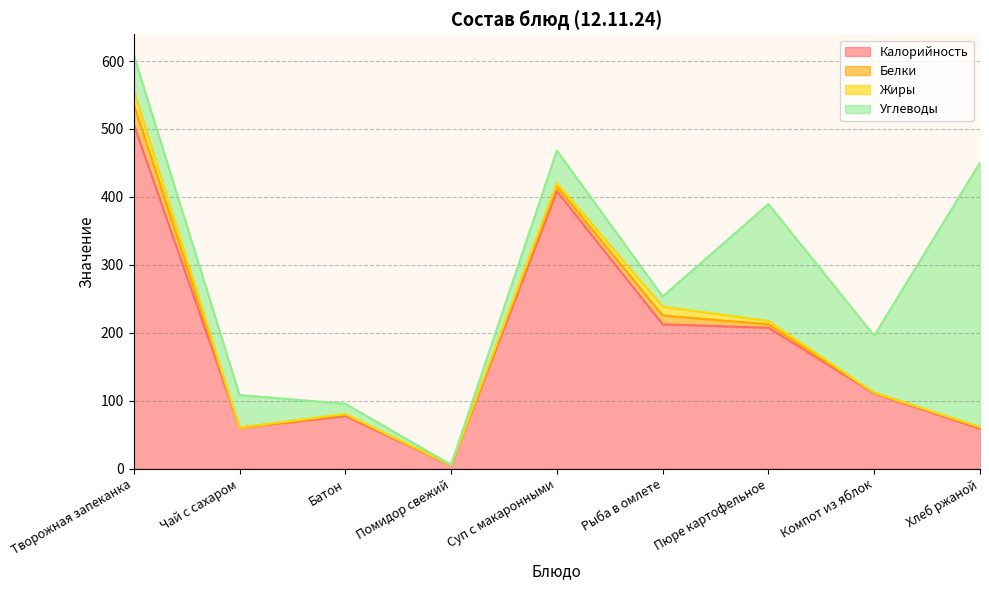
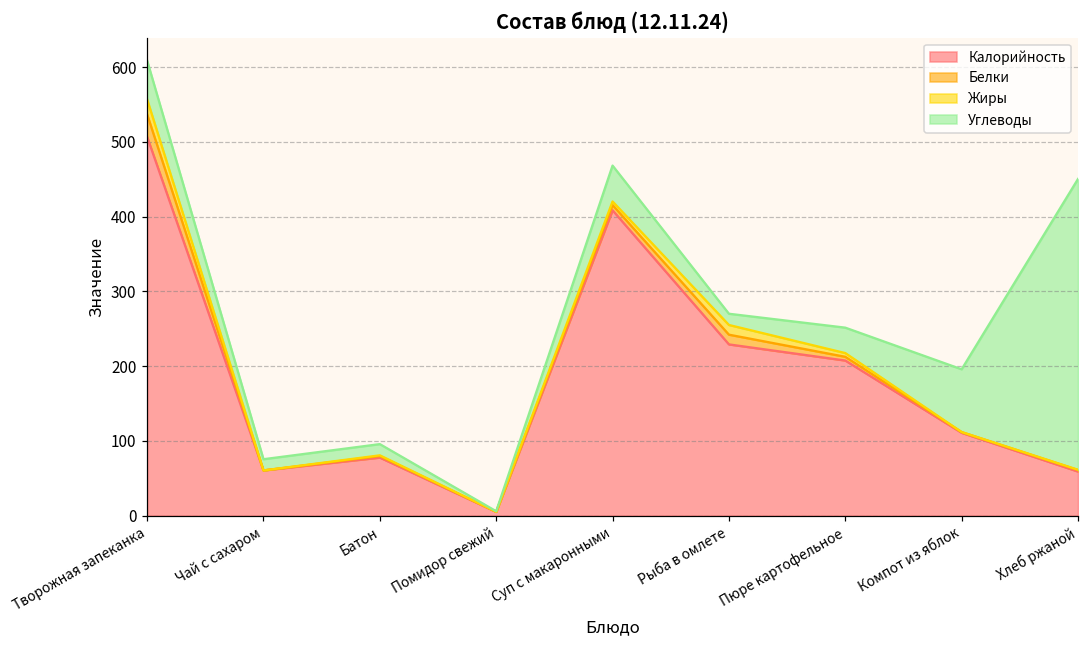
  {
    "Калорийность": {
      "Творожная запеканка": 510,
      "Суп с макаронными": 410,
-     "Рыба в омлете": 210,
+     "Рыба в омлете": 230,
      "Пюре картофельное": 210
    },
    "Углеводы": {
      "Творожная запеканка": 50,
-     "Чай с сахаром": 50,
+     "Чай с сахаром": 20,
      "Батон": 20,
      "Суп с макаронными": 50,
      "Рыба в омлете": 20,
-     "Пюре картофельное": 170,
+     "Пюре картофельное": 30,
      "Компот из яблок": 80,
      "Хлеб ржаной": 390
    }
  }
